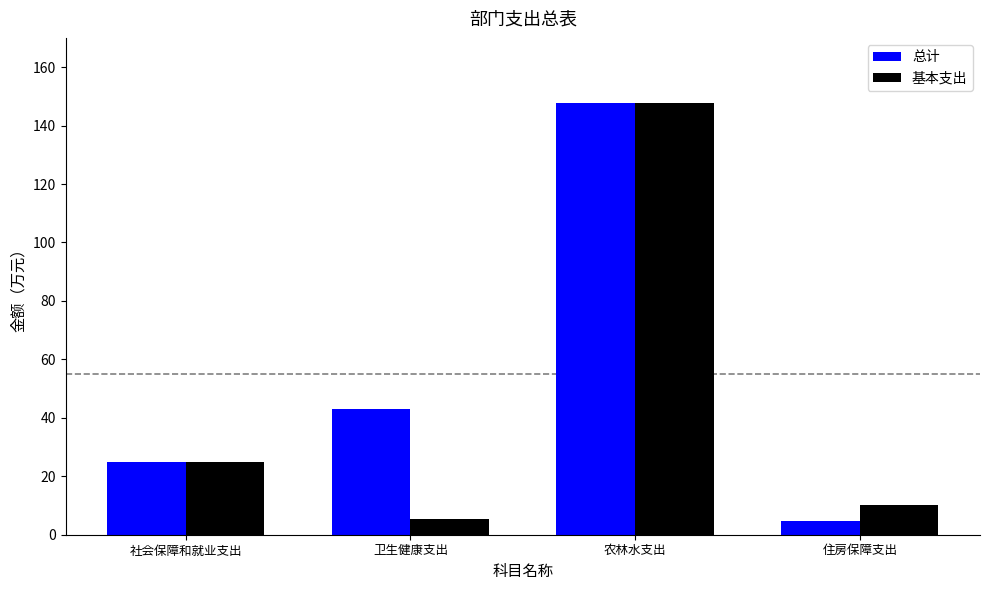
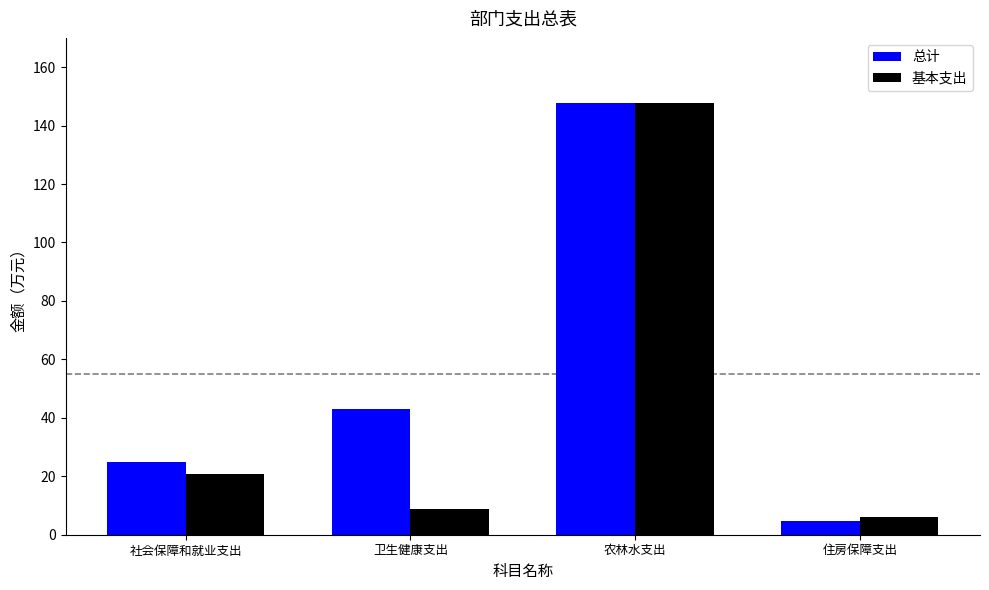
  {
    "总计": {
      "社会保障和就业支出": 25,
      "卫生健康支出": 43,
      "农林水支出": 148,
      "住房保障支出": 5
    },
    "基本支出": {
-     "社会保障和就业支出": 25,
-     "卫生健康支出": 5,
+     "社会保障和就业支出": 21,
+     "卫生健康支出": 9,
      "农林水支出": 148,
-     "住房保障支出": 10
+     "住房保障支出": 6
    }
  }
